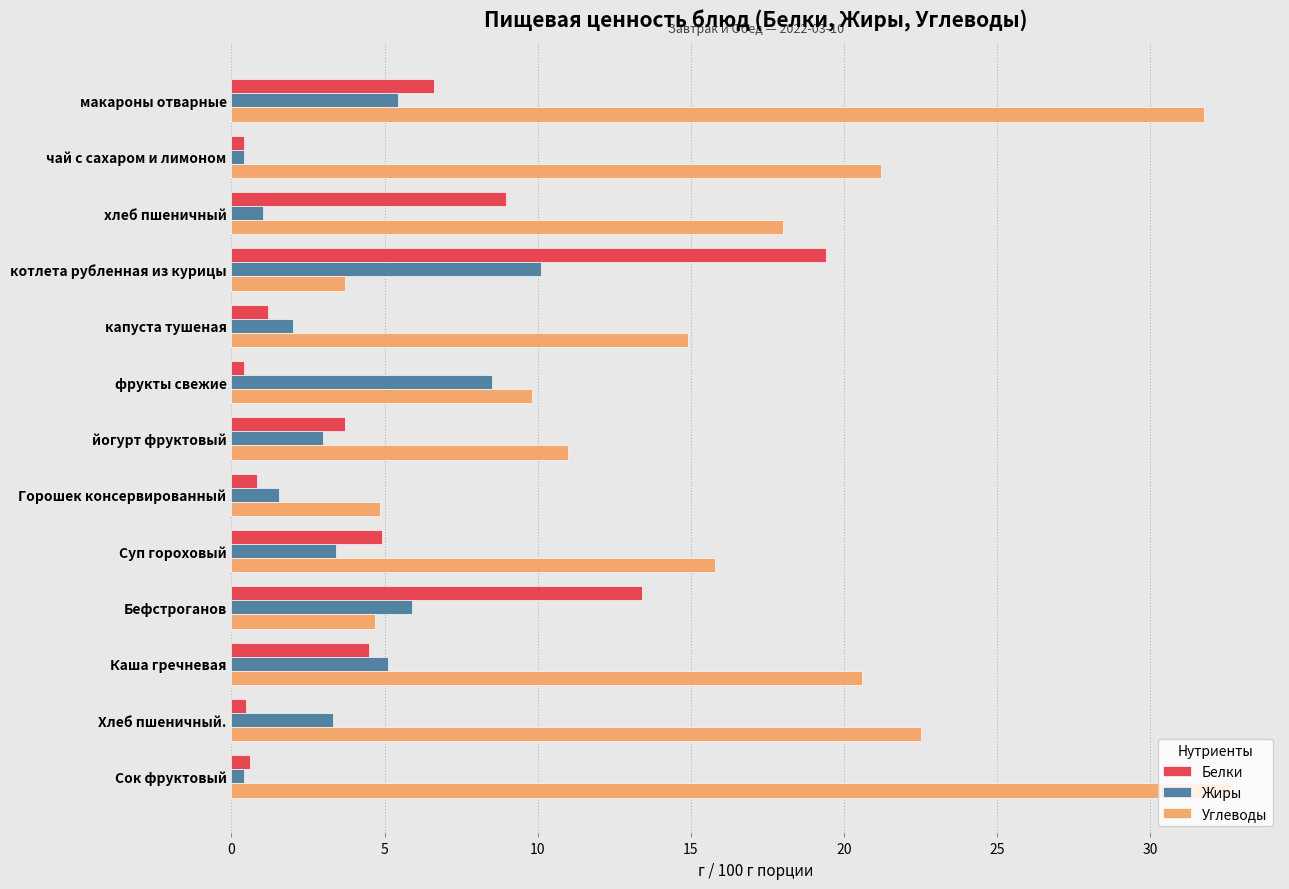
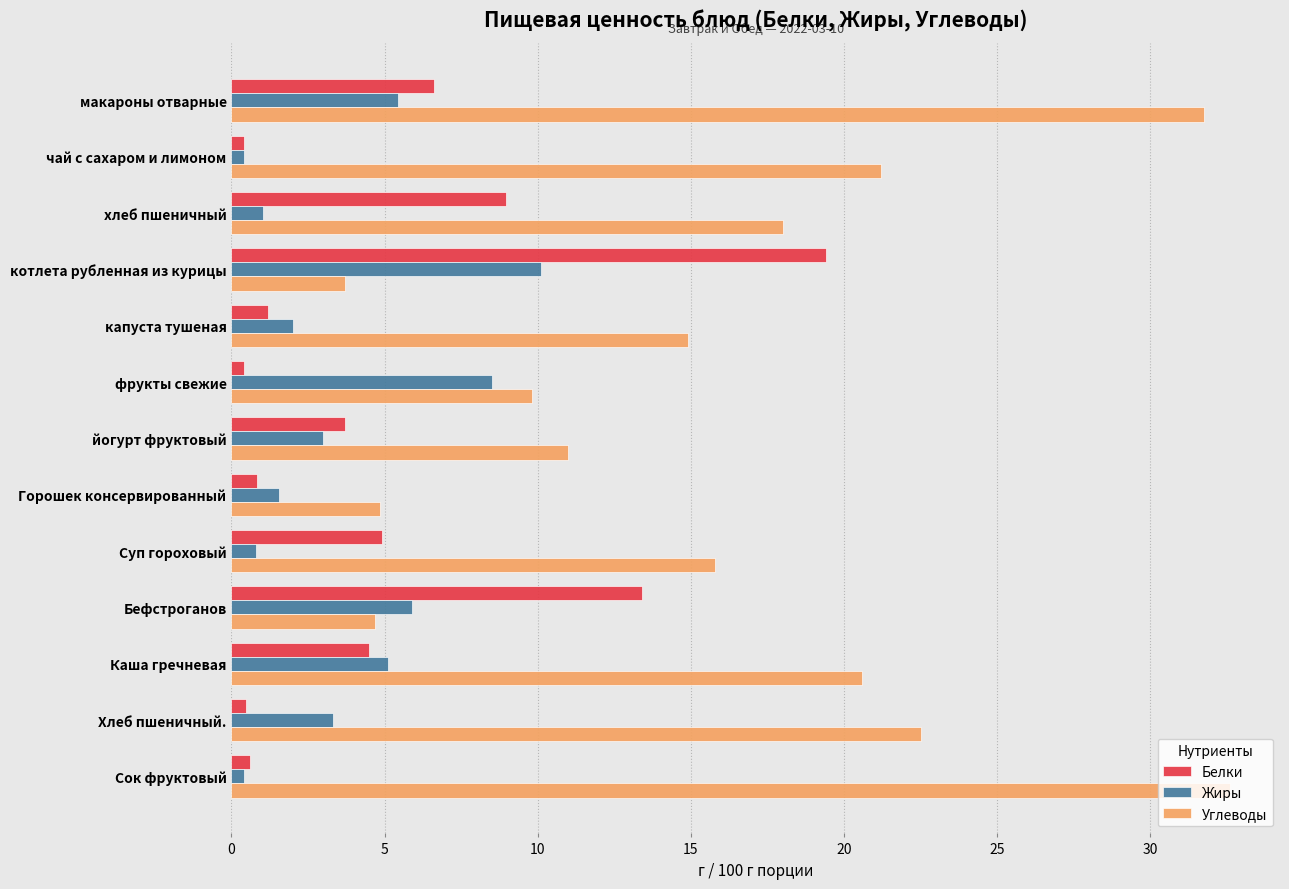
  {
    "Белки": {
      "макароны отварные": 6.6,
      "чай с сахаром и лимоном": 0.4,
      "хлеб пшеничный": 9.0,
      "котлета рубленная из курицы": 19.4,
      "капуста тушеная": 1.2,
      "фрукты свежие": 0.4,
      "йогурт фруктовый": 3.7,
      "Горошек консервированный": 0.8,
      "Суп гороховый": 4.9,
      "Бефстроганов": 13.4,
      "Каша гречневая": 4.5,
      "Хлеб пшеничный.": 0.5,
      "Сок фруктовый": 0.6
    },
    "Жиры": {
      "макароны отварные": 5.4,
      "чай с сахаром и лимоном": 0.4,
      "хлеб пшеничный": 1.0,
      "котлета рубленная из курицы": 10.1,
      "капуста тушеная": 2.0,
      "фрукты свежие": 8.5,
      "йогурт фруктовый": 3.0,
      "Горошек консервированный": 1.6,
-     "Суп гороховый": 3.4,
+     "Суп гороховый": 0.8,
      "Бефстроганов": 5.9,
      "Каша гречневая": 5.1,
      "Хлеб пшеничный.": 3.3,
      "Сок фруктовый": 0.4
    },
    "Углеводы": {
      "макароны отварные": 31.7,
      "чай с сахаром и лимоном": 21.2,
      "хлеб пшеничный": 18.0,
      "котлета рубленная из курицы": 3.7,
      "капуста тушеная": 14.9,
      "фрукты свежие": 9.8,
      "йогурт фруктовый": 11.0,
      "Горошек консервированный": 4.9,
      "Суп гороховый": 15.8,
      "Бефстроганов": 4.7,
      "Каша гречневая": 20.6,
      "Хлеб пшеничный.": 22.5
    }
  }
